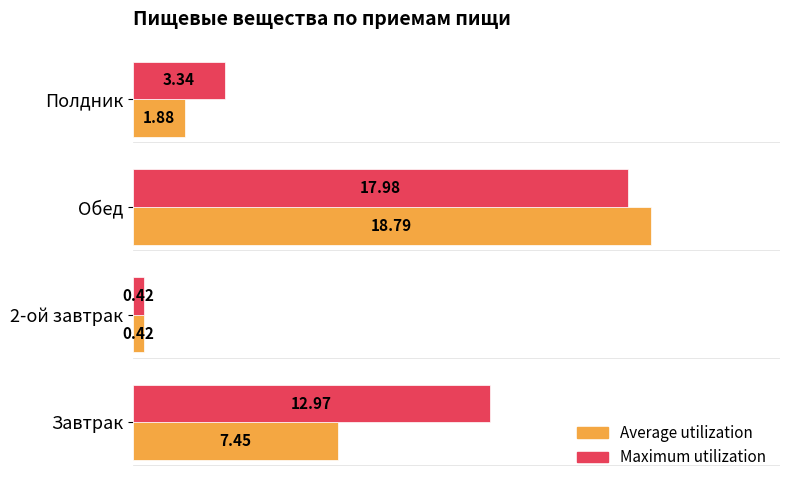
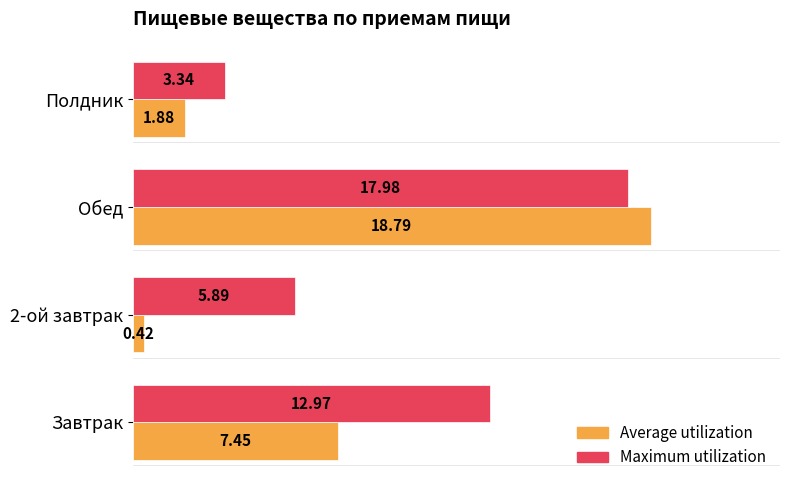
  {
    "Average utilization": {
      "Полдник": 1.88,
      "Обед": 18.79,
      "2-ой завтрак": 0.42,
      "Завтрак": 7.45
    },
    "Maximum utilization": {
      "Полдник": 3.34,
      "Обед": 17.98,
-     "2-ой завтрак": 0.42,
+     "2-ой завтрак": 5.89,
      "Завтрак": 12.97
    }
  }
